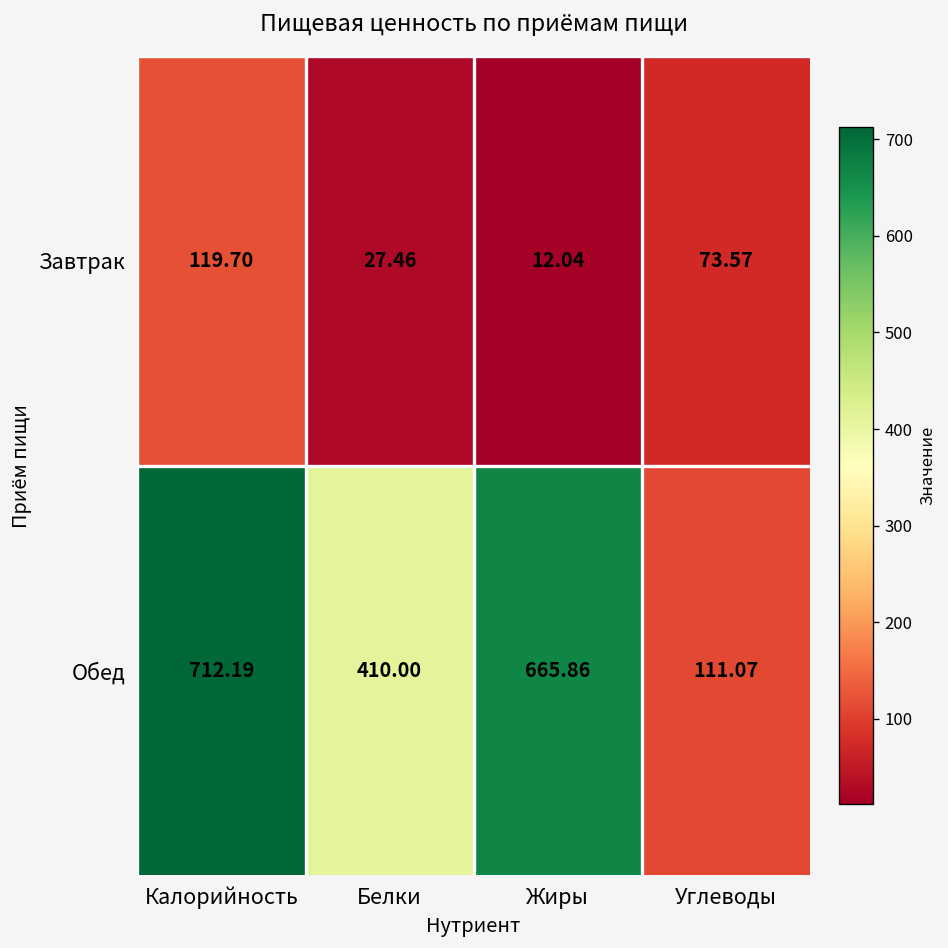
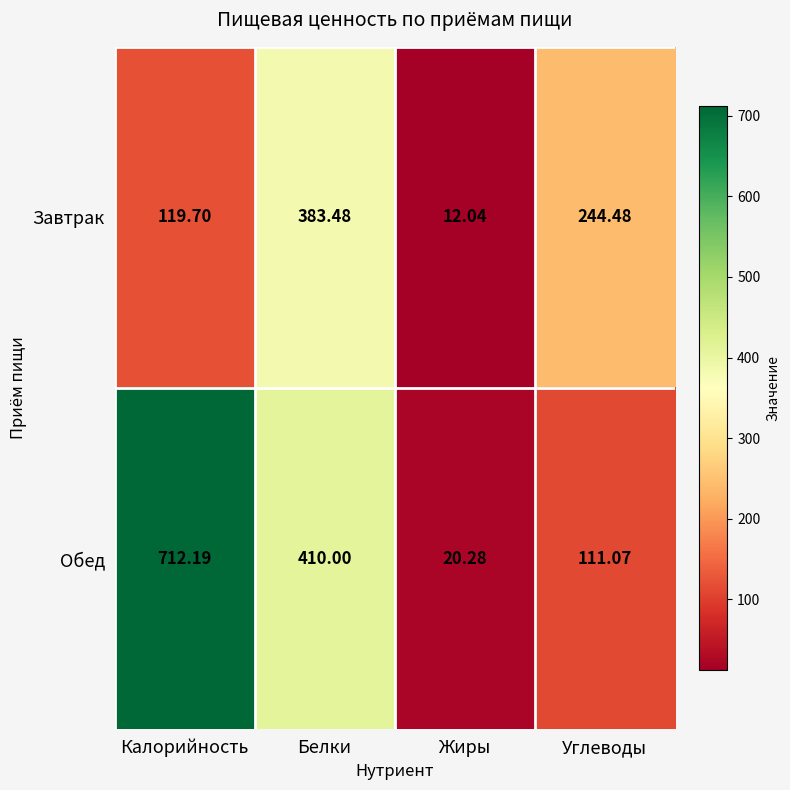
  {
    "Завтрак": {
      "Калорийность": 119.70,
-     "Белки": 27.46,
+     "Белки": 383.48,
      "Жиры": 12.04,
-     "Углеводы": 73.57
+     "Углеводы": 244.48
    },
    "Обед": {
      "Калорийность": 712.19,
      "Белки": 410.00,
-     "Жиры": 665.86,
+     "Жиры": 20.28,
      "Углеводы": 111.07
    }
  }
